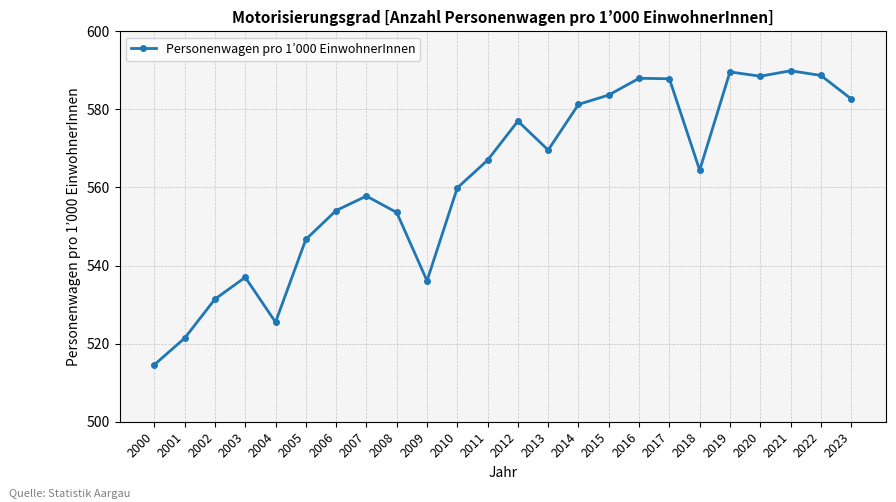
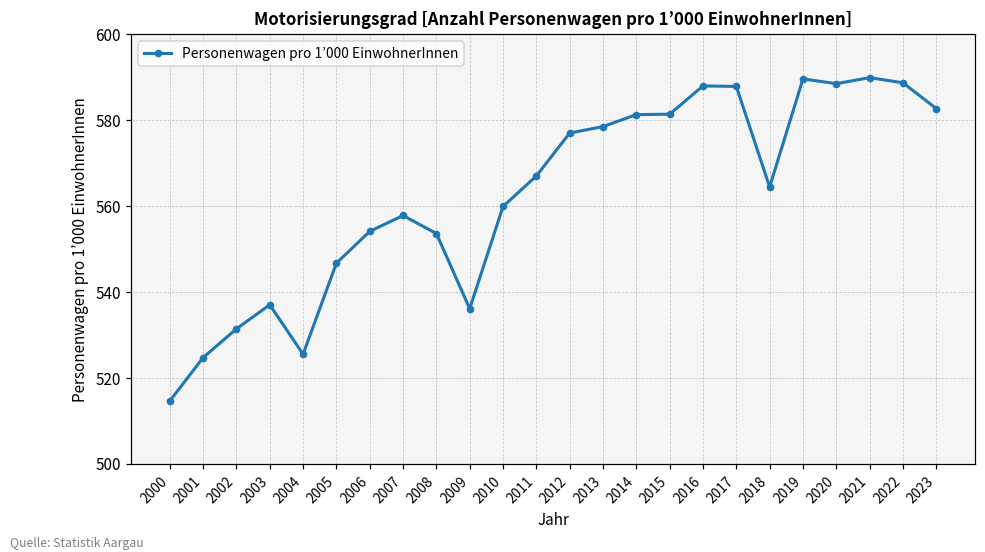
  {
    "2000": 515,
-   "2001": 521,
+   "2001": 525,
    "2002": 531,
    "2003": 537,
    "2004": 526,
    "2005": 547,
    "2006": 554,
    "2007": 558,
    "2008": 554,
    "2009": 536,
    "2010": 560,
    "2011": 567,
    "2012": 577,
-   "2013": 570,
+   "2013": 579,
    "2014": 581,
-   "2015": 584,
+   "2015": 581,
    "2016": 588,
    "2017": 588,
    "2018": 564,
    "2019": 590,
    "2020": 589,
    "2021": 590,
    "2022": 589,
    "2023": 583
  }
